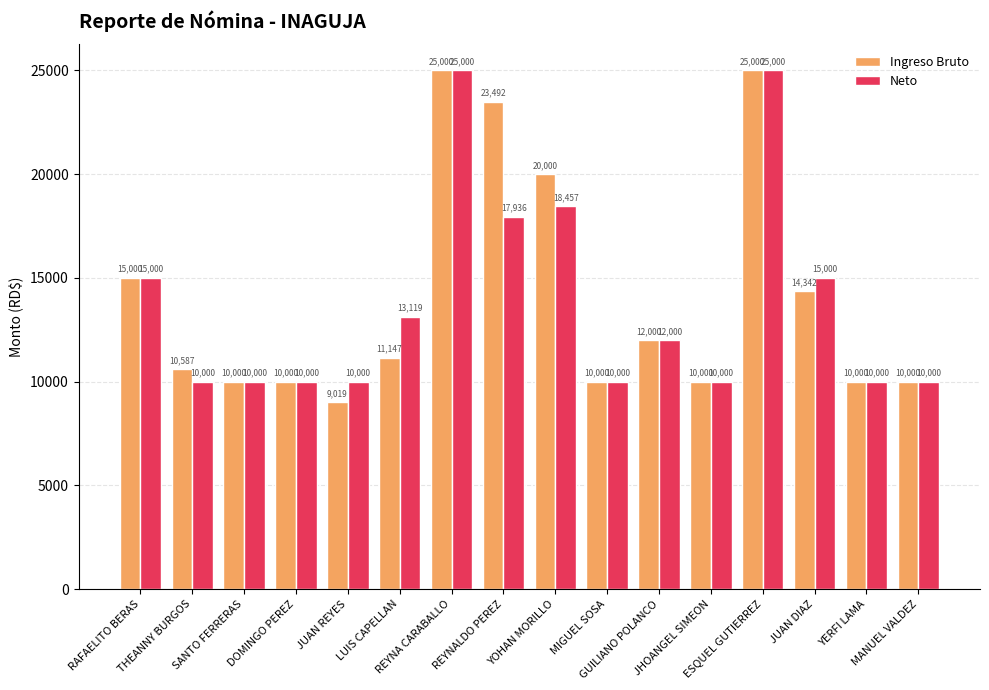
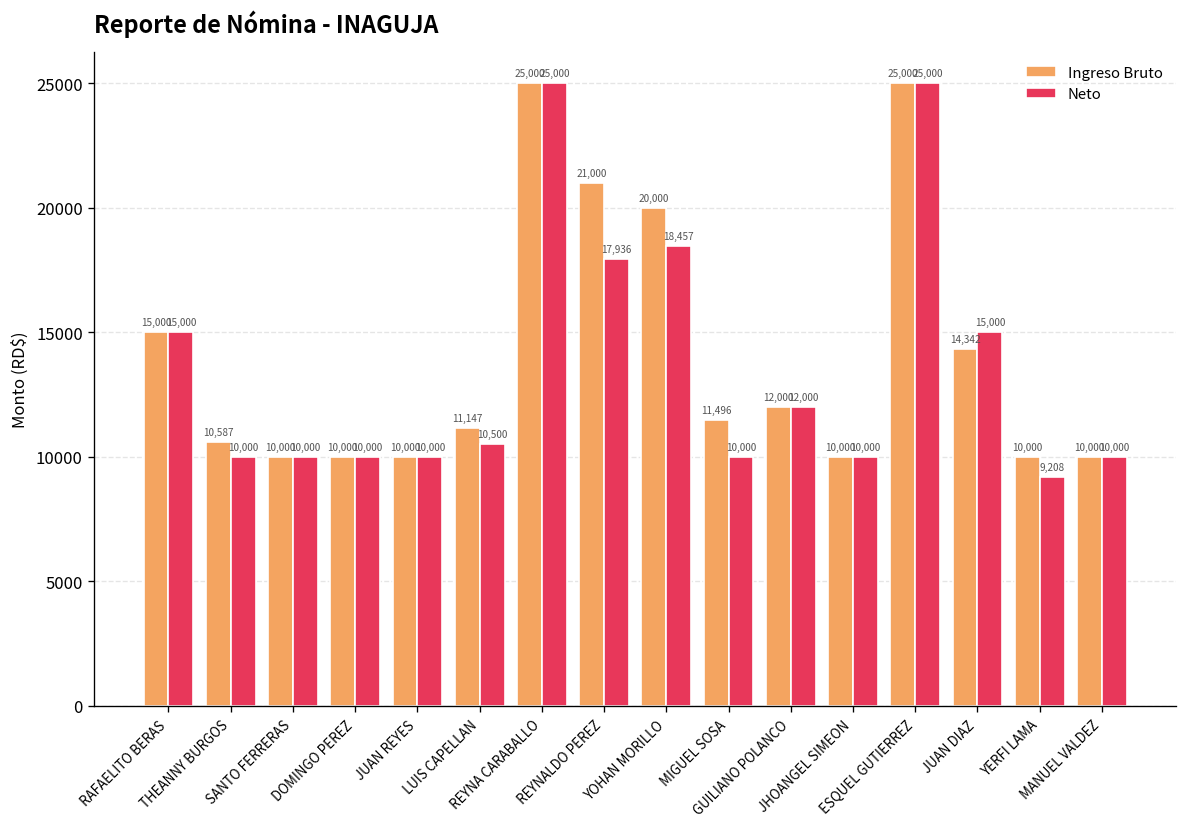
  {
    "Ingreso Bruto": {
      "THEANNY BURGOS": "10,587",
-     "JUAN REYES": "9,019",
+     "JUAN REYES": "10,000",
      "LUIS CAPELLAN": "11,147",
-     "REYNALDO PEREZ": "23,492",
+     "REYNALDO PEREZ": "21,000",
      "YOHAN MORILLO": "20,000",
-     "MIGUEL SOSA": "10,000",
+     "MIGUEL SOSA": "11,496",
      "JUAN DIAZ": "14,342"
    },
    "Neto": {
      "THEANNY BURGOS": "10,000",
      "JUAN REYES": "10,000",
-     "LUIS CAPELLAN": "13,119",
+     "LUIS CAPELLAN": "10,500",
      "REYNALDO PEREZ": "17,936",
      "YOHAN MORILLO": "18,457",
      "JUAN DIAZ": "15,000",
-     "YERFI LAMA": "10,000"
+     "YERFI LAMA": "9,208"
    }
  }
